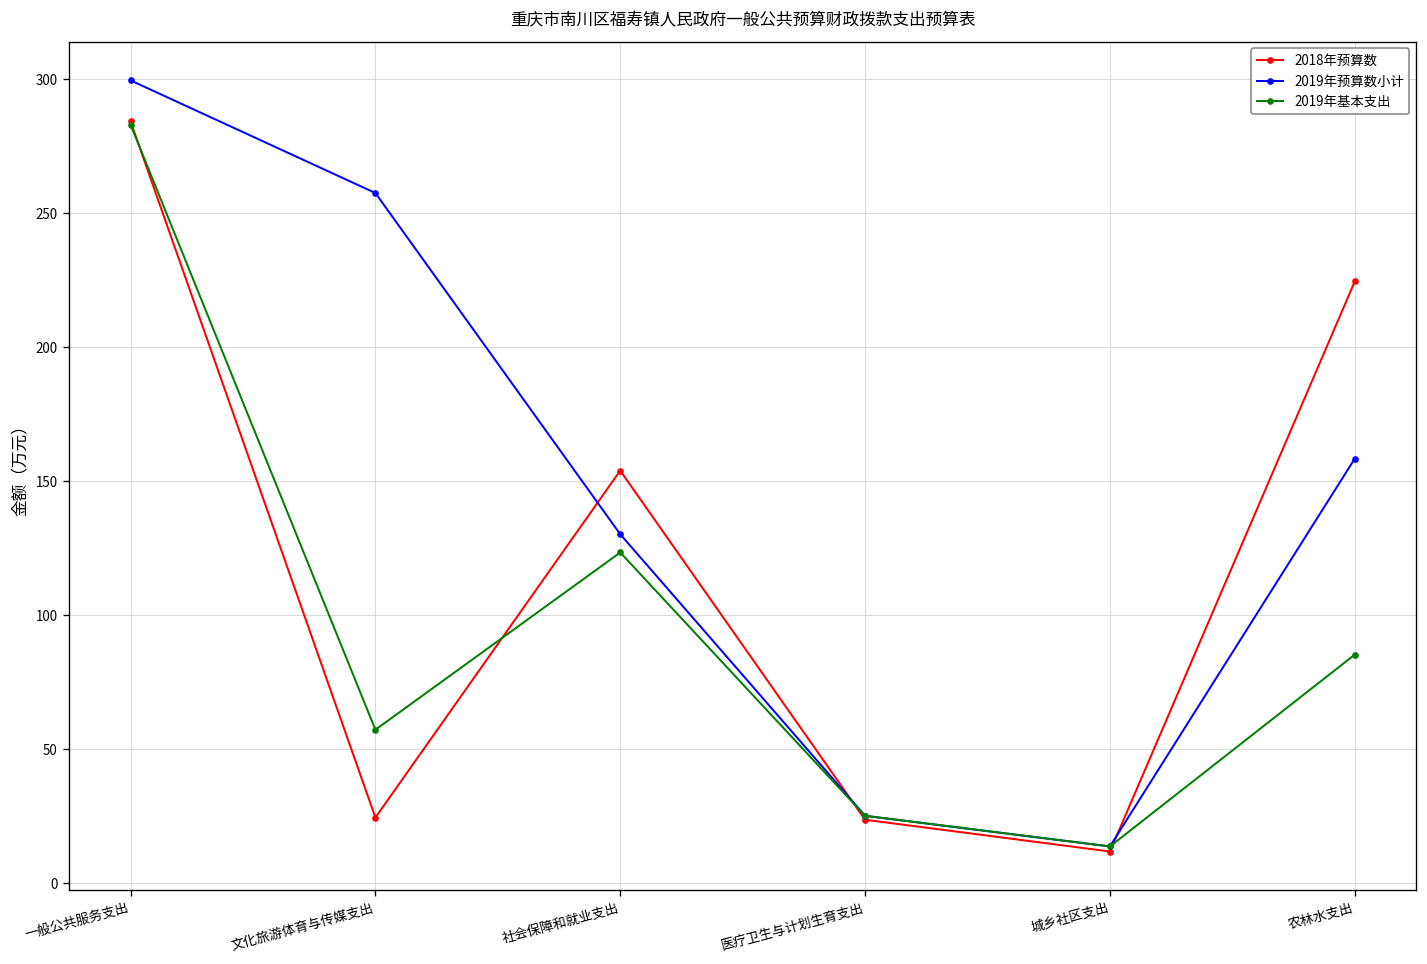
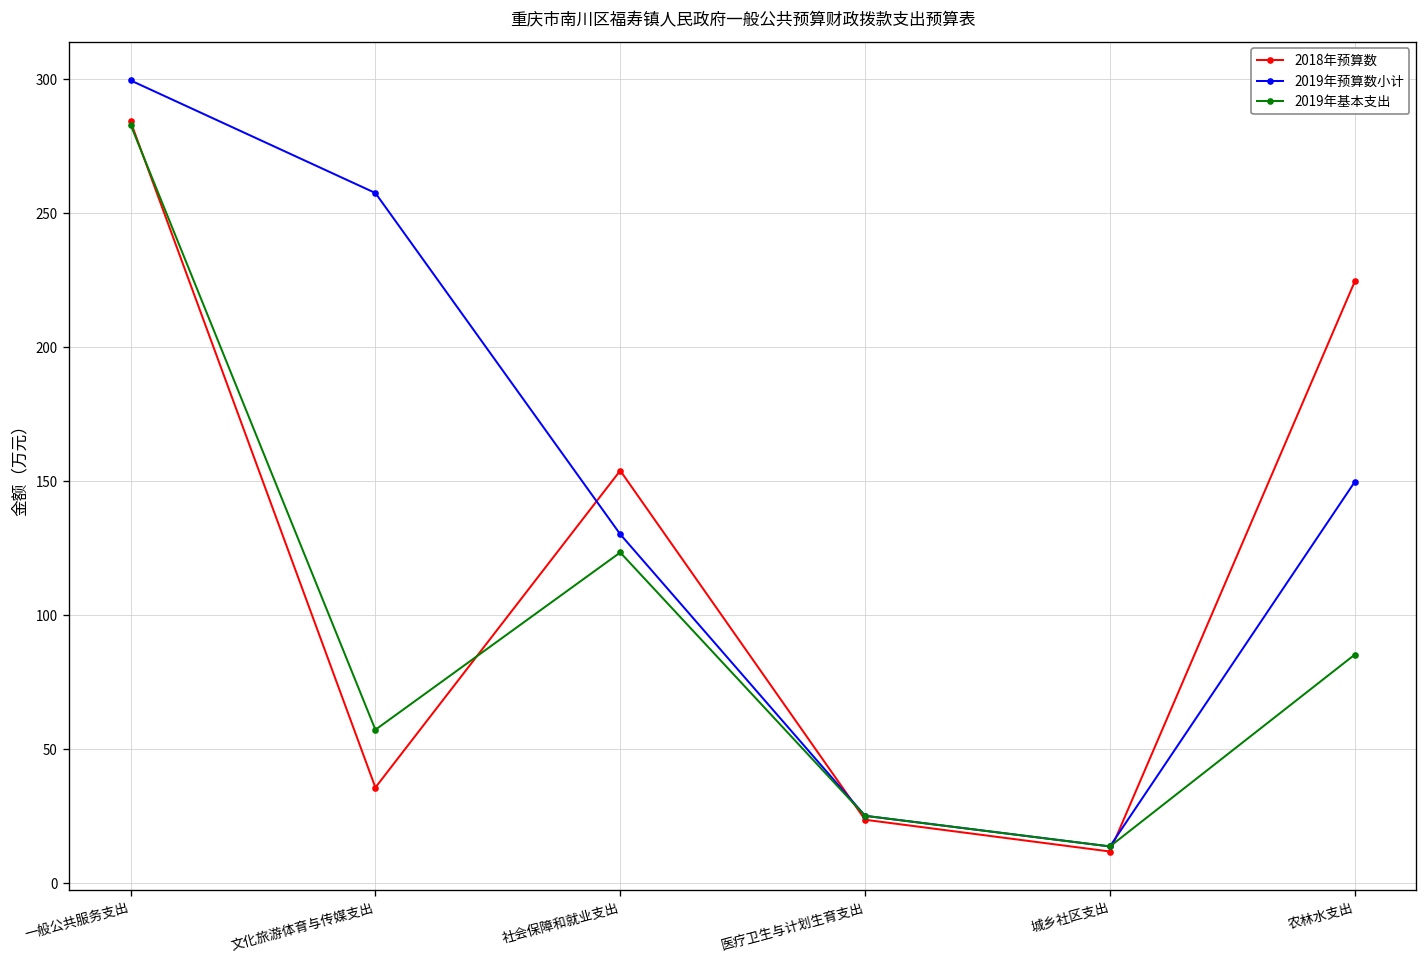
  {
    "2018年预算数": {
-     "文化旅游体育与传媒支出": 25,
+     "文化旅游体育与传媒支出": 36,
      "社会保障和就业支出": 154,
      "医疗卫生与计划生育支出": 24,
      "城乡社区支出": 12,
      "农林水支出": 225
    },
    "2019年预算数小计": {
      "一般公共服务支出": 300,
      "文化旅游体育与传媒支出": 258,
      "社会保障和就业支出": 130,
-     "农林水支出": 158
+     "农林水支出": 150
    },
    "2019年基本支出": {
      "文化旅游体育与传媒支出": 57,
      "社会保障和就业支出": 123,
      "农林水支出": 85
    }
  }
